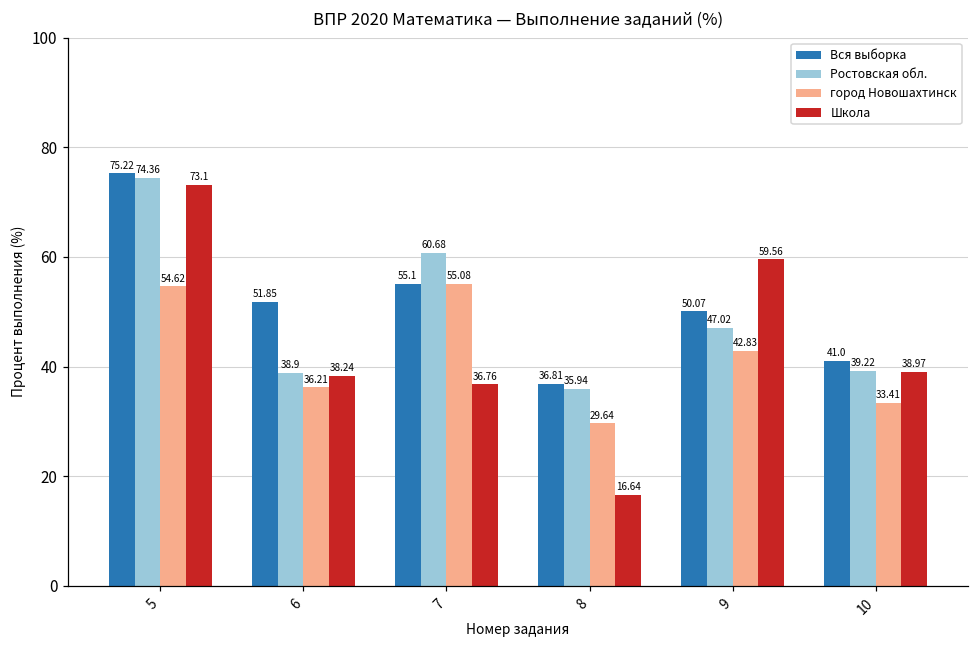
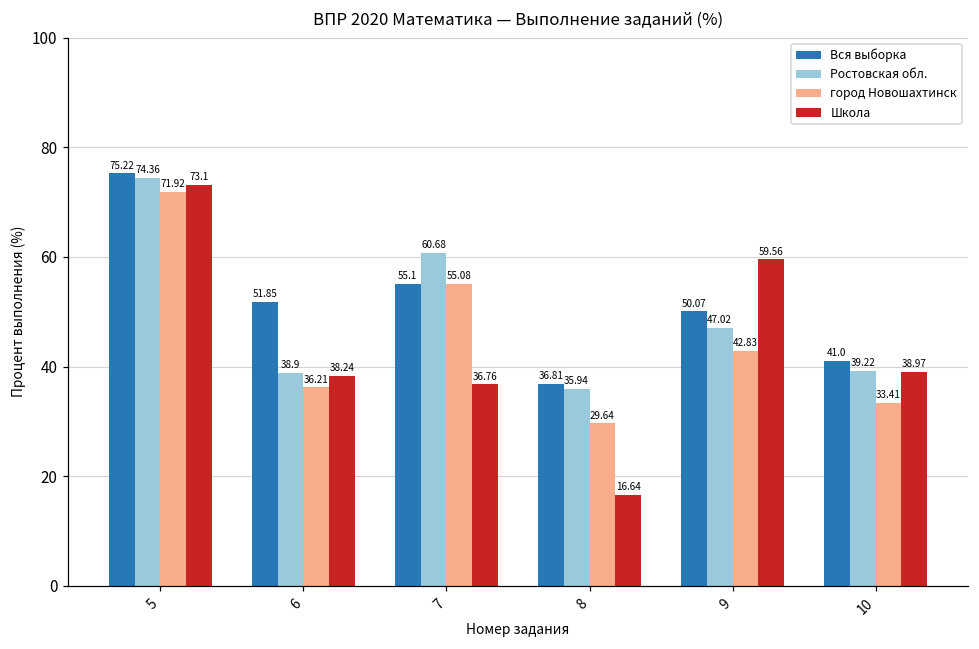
  {
    "Вся выборка": {
      "5": 75.22,
      "6": 51.85,
      "7": 55.1,
      "8": 36.81,
      "9": 50.07,
      "10": 41.0
    },
    "Ростовская обл.": {
      "5": 74.36,
      "6": 38.9,
      "7": 60.68,
      "8": 35.94,
      "9": 47.02,
      "10": 39.22
    },
    "город Новошахтинск": {
-     "5": 54.62,
+     "5": 71.92,
      "6": 36.21,
      "7": 55.08,
      "8": 29.64,
      "9": 42.83,
      "10": 33.41
    },
    "Школа": {
      "5": 73.1,
      "6": 38.24,
      "7": 36.76,
      "8": 16.64,
      "9": 59.56,
      "10": 38.97
    }
  }
